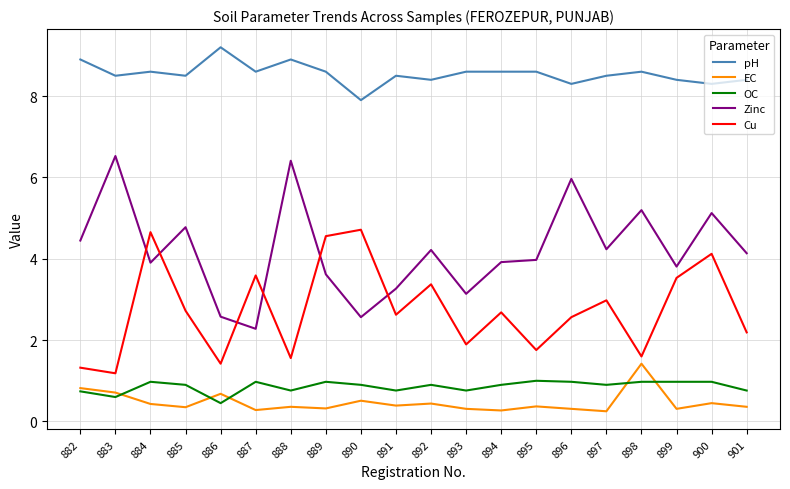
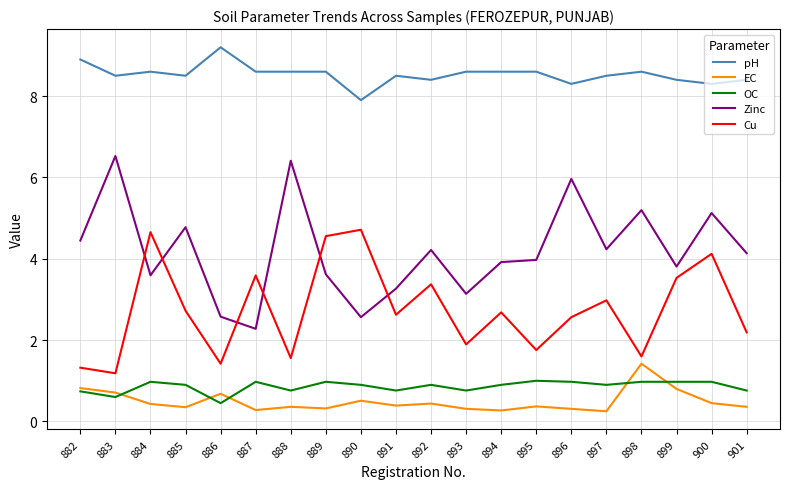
  {
    "pH": {
      "882": 8.9,
      "883": 8.5,
      "884": 8.6,
      "885": 8.5,
      "886": 9.2,
      "887": 8.6,
-     "888": 8.9,
+     "888": 8.6,
      "889": 8.6,
      "890": 7.9,
      "891": 8.5,
      "892": 8.4,
      "893": 8.6,
      "894": 8.6,
      "895": 8.6,
      "896": 8.3,
      "897": 8.5,
      "898": 8.6,
      "899": 8.4
    },
    "EC": {
      "882": 0.8,
      "883": 0.7,
      "884": 0.4,
      "885": 0.4,
      "886": 0.7,
      "887": 0.3,
      "888": 0.4,
      "889": 0.3,
      "890": 0.5,
      "891": 0.4,
      "892": 0.4,
      "893": 0.3,
      "894": 0.3,
      "895": 0.4,
      "896": 0.3,
      "897": 0.3,
      "898": 1.4,
-     "899": 0.3,
+     "899": 0.8,
      "900": 0.5,
      "901": 0.4
    },
    "OC": {
      "882": 0.7,
      "883": 0.6,
      "884": 1.0,
      "885": 0.9,
      "886": 0.5,
      "887": 1.0,
      "888": 0.8,
      "889": 1.0,
      "890": 0.9,
      "891": 0.8,
      "892": 0.9,
      "893": 0.8,
      "894": 0.9,
      "895": 1.0,
      "896": 1.0,
      "897": 0.9,
      "898": 1.0,
      "899": 1.0,
      "900": 1.0,
      "901": 0.8
    },
    "Zinc": {
      "882": 4.4,
      "883": 6.5,
-     "884": 3.9,
+     "884": 3.6,
      "885": 4.8,
      "886": 2.6,
      "887": 2.3,
      "888": 6.4,
      "889": 3.6,
      "890": 2.6,
      "891": 3.3,
      "892": 4.2,
      "893": 3.1,
      "894": 3.9,
      "895": 4.0,
      "896": 6.0,
      "897": 4.2,
      "898": 5.2,
      "899": 3.8,
      "900": 5.1,
      "901": 4.1
    },
    "Cu": {
      "882": 1.3,
      "883": 1.2,
      "884": 4.7,
      "885": 2.7,
      "886": 1.4,
      "887": 3.6,
      "888": 1.6,
      "889": 4.6,
      "890": 4.7,
      "891": 2.6,
      "892": 3.4,
      "893": 1.9,
      "894": 2.7,
      "895": 1.8,
      "896": 2.6,
      "897": 3.0,
      "898": 1.6,
      "899": 3.5,
      "900": 4.1,
      "901": 2.2
    }
  }
